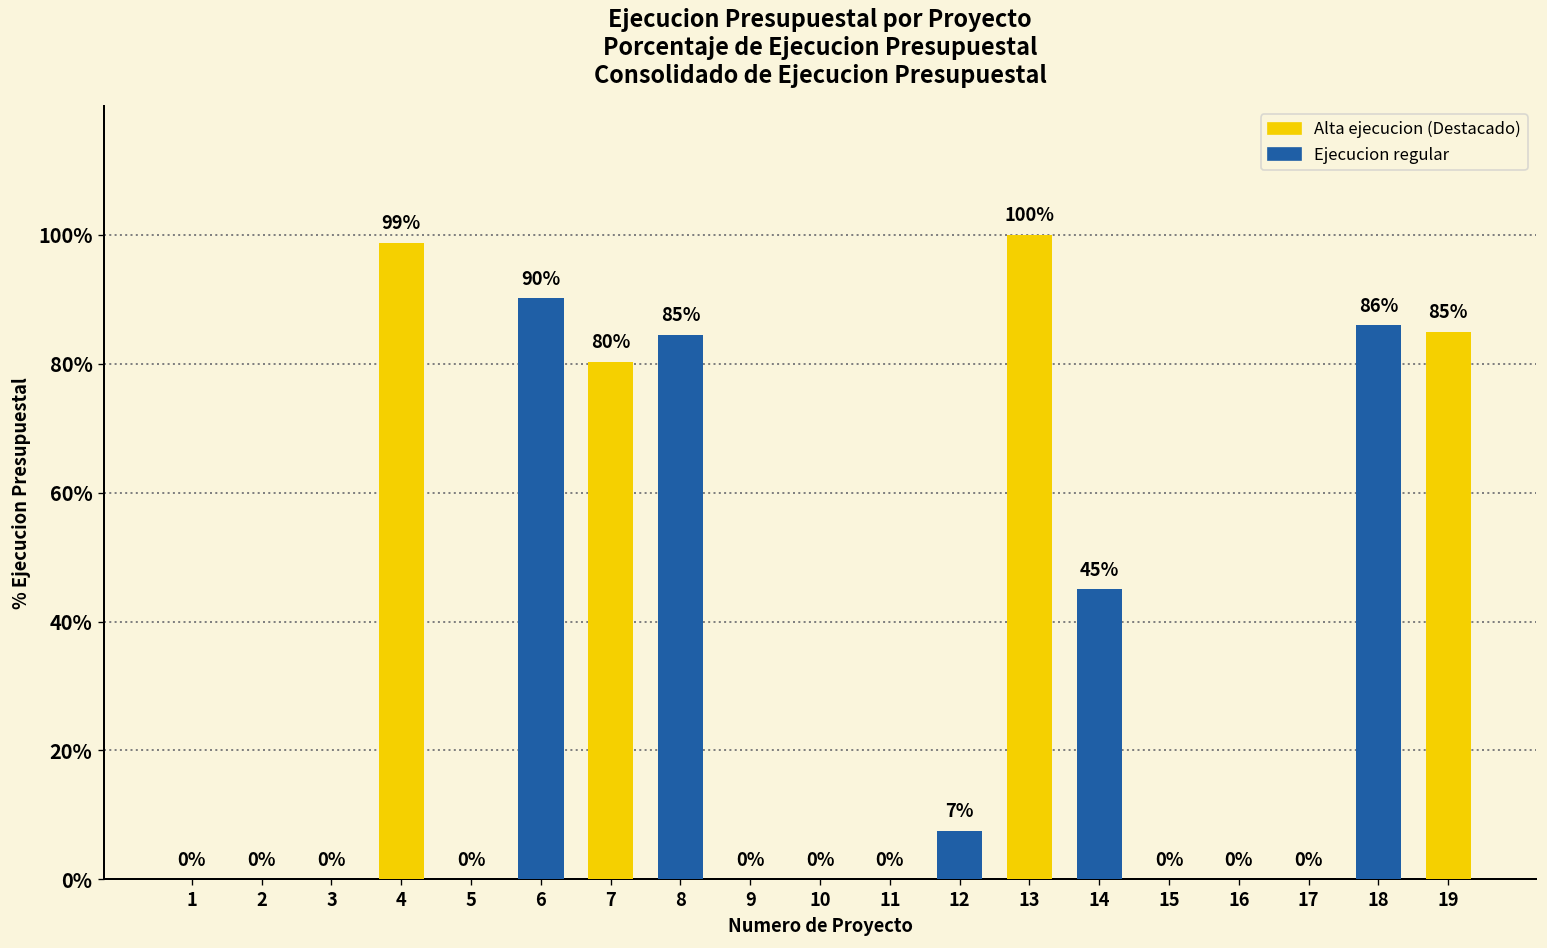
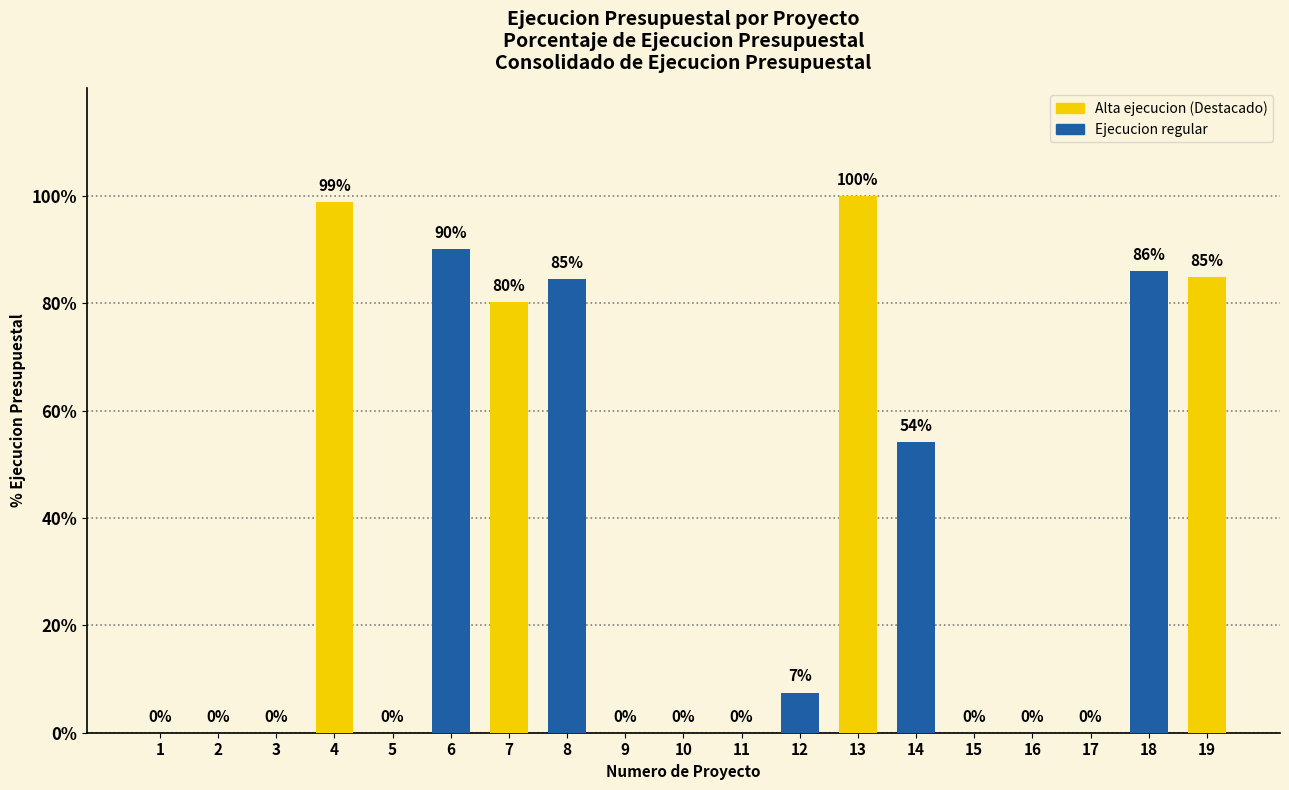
  {
    "1": "0%",
    "2": "0%",
    "3": "0%",
    "4": "99%",
    "5": "0%",
    "6": "90%",
    "7": "80%",
    "8": "85%",
    "9": "0%",
    "10": "0%",
    "11": "0%",
    "12": "7%",
    "13": "100%",
-   "14": "45%",
+   "14": "54%",
    "15": "0%",
    "16": "0%",
    "17": "0%",
    "18": "86%",
    "19": "85%"
  }
